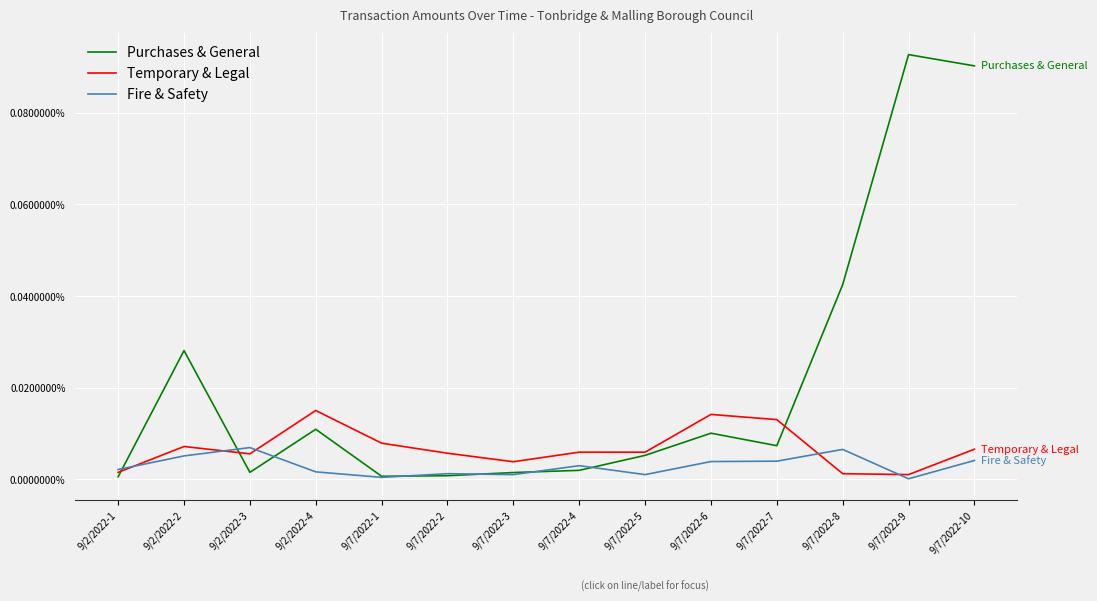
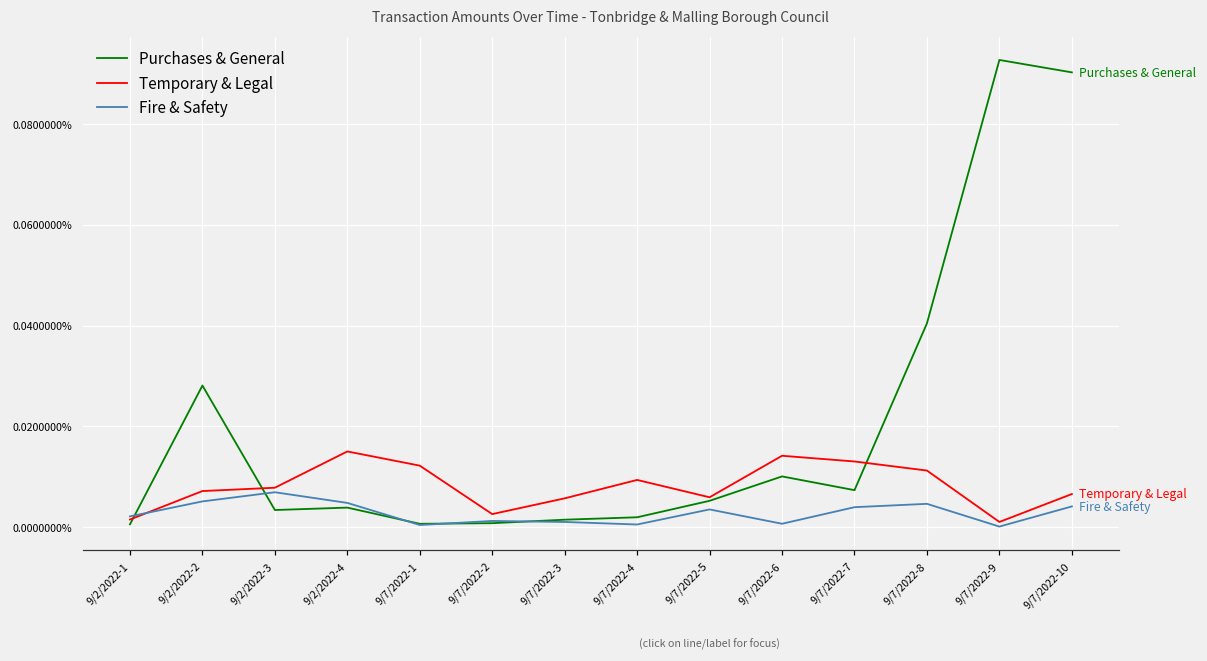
  {
    "Purchases & General": {
      "9/2/2022-1": "0.001%",
      "9/2/2022-2": "0.028%",
-     "9/2/2022-3": "0.001%",
-     "9/2/2022-4": "0.011%",
+     "9/2/2022-3": "0.003%",
+     "9/2/2022-4": "0.004%",
      "9/7/2022-4": "0.002%",
      "9/7/2022-5": "0.005%",
      "9/7/2022-6": "0.010%",
      "9/7/2022-7": "0.007%",
-     "9/7/2022-8": "0.042%",
+     "9/7/2022-8": "0.040%",
      "9/7/2022-9": "0.093%",
      "9/7/2022-10": "0.090%"
    },
    "Temporary & Legal": {
      "9/2/2022-1": "0.001%",
      "9/2/2022-2": "0.007%",
-     "9/2/2022-3": "0.006%",
+     "9/2/2022-3": "0.008%",
      "9/2/2022-4": "0.015%",
-     "9/7/2022-1": "0.008%",
-     "9/7/2022-2": "0.006%",
-     "9/7/2022-3": "0.004%",
-     "9/7/2022-4": "0.006%",
+     "9/7/2022-1": "0.012%",
+     "9/7/2022-2": "0.003%",
+     "9/7/2022-3": "0.006%",
+     "9/7/2022-4": "0.009%",
      "9/7/2022-5": "0.006%",
      "9/7/2022-6": "0.014%",
      "9/7/2022-7": "0.013%",
-     "9/7/2022-8": "0.001%",
+     "9/7/2022-8": "0.011%",
      "9/7/2022-9": "0.001%",
      "9/7/2022-10": "0.007%"
    },
    "Fire & Safety": {
      "9/2/2022-1": "0.002%",
      "9/2/2022-2": "0.005%",
      "9/2/2022-3": "0.007%",
-     "9/2/2022-4": "0.002%",
-     "9/7/2022-4": "0.003%",
-     "9/7/2022-5": "0.001%",
-     "9/7/2022-6": "0.004%",
+     "9/2/2022-4": "0.005%",
+     "9/7/2022-4": "0.000%",
+     "9/7/2022-5": "0.003%",
+     "9/7/2022-6": "0.001%",
      "9/7/2022-7": "0.004%",
-     "9/7/2022-8": "0.007%",
+     "9/7/2022-8": "0.005%",
      "9/7/2022-9": "0.000%",
      "9/7/2022-10": "0.004%"
    }
  }
